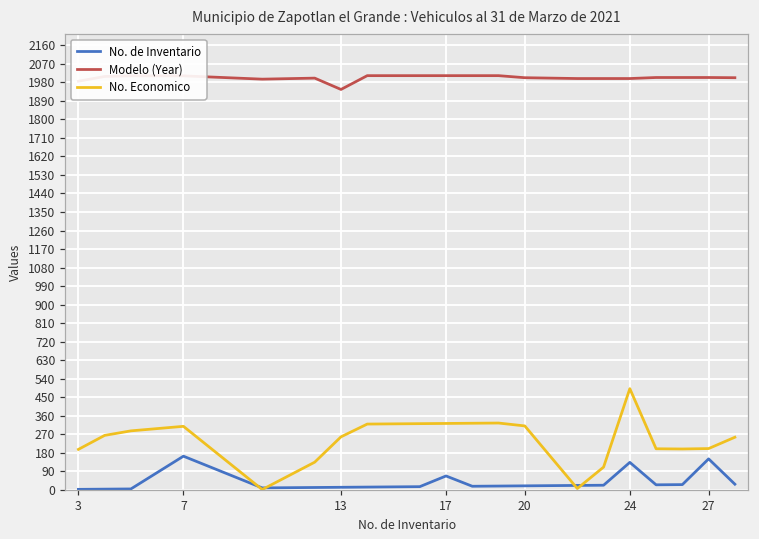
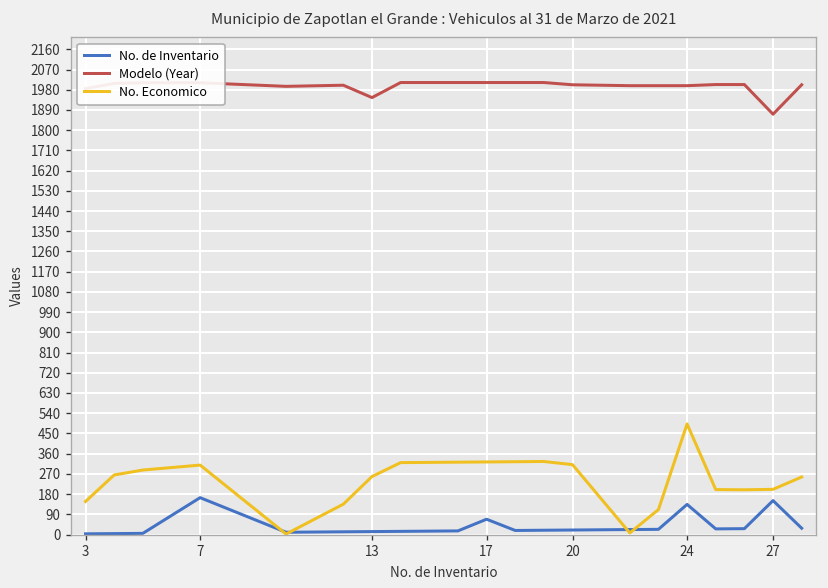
  {
    "No. de Inventario": {
      "3": 0,
      "7": 160,
      "13": 10,
      "17": 70,
      "20": 20,
      "24": 130,
      "27": 150
    },
    "Modelo (Year)": {
      "13": 1950,
      "17": 2010,
      "20": 2000,
      "24": 2000,
-     "27": 2000
+     "27": 1870
    },
    "No. Economico": {
-     "3": 200,
+     "3": 150,
      "7": 310,
      "13": 260,
      "17": 320,
      "20": 310,
      "24": 490,
      "27": 200
    }
  }
